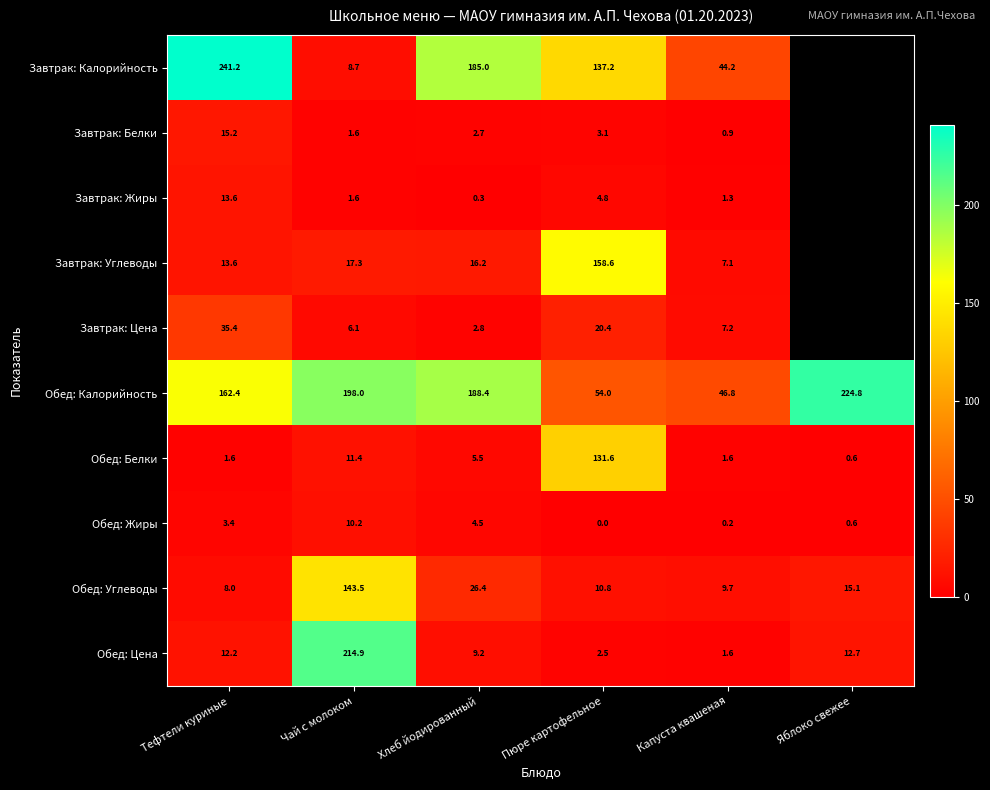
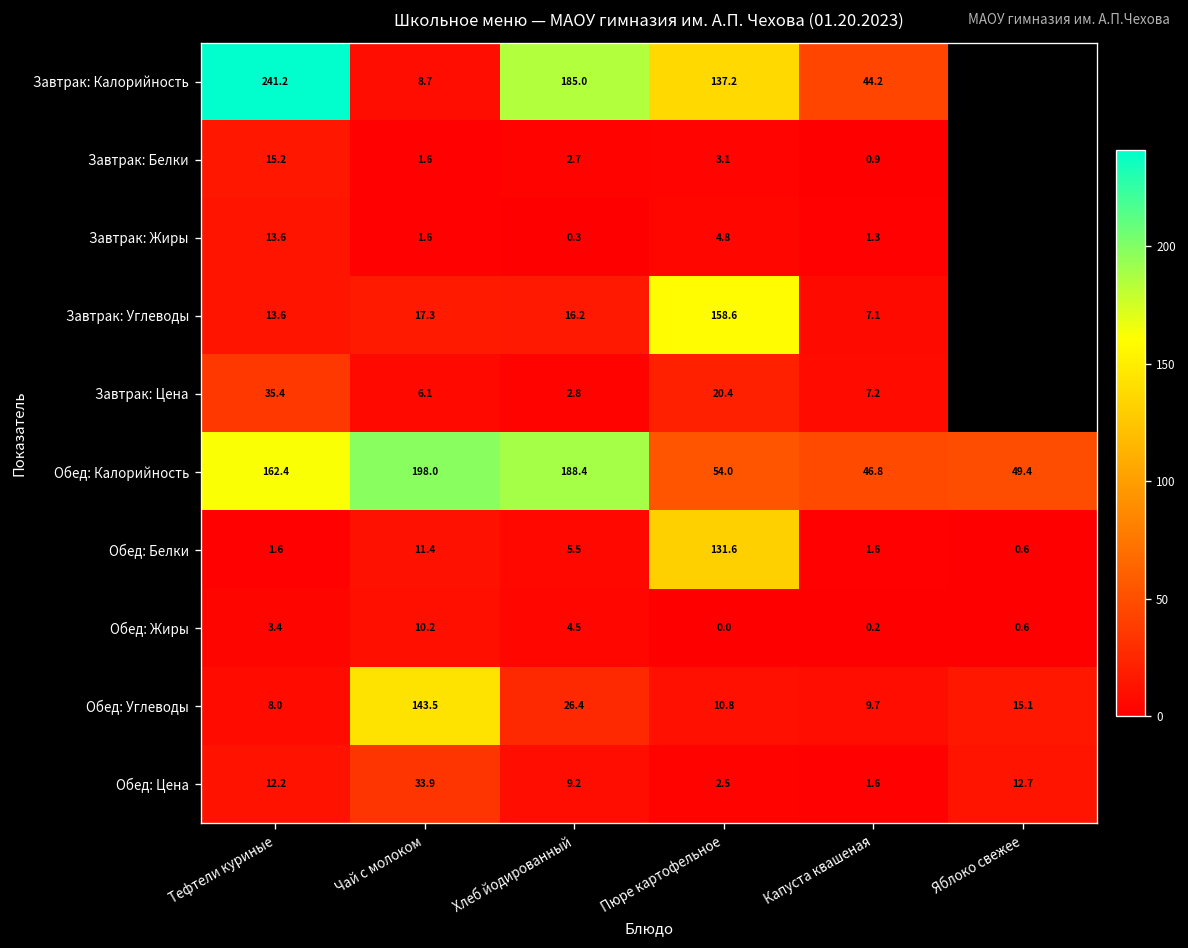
  {
    "Завтрак: Калорийность": {
      "Тефтели куриные": 241.2,
      "Чай с молоком": 8.7,
      "Хлеб йодированный": 185.0,
      "Пюре картофельное": 137.2,
      "Капуста квашеная": 44.2
    },
    "Завтрак: Белки": {
      "Тефтели куриные": 15.2,
      "Чай с молоком": 1.6,
      "Хлеб йодированный": 2.7,
      "Пюре картофельное": 3.1,
      "Капуста квашеная": 0.9
    },
    "Завтрак: Жиры": {
      "Тефтели куриные": 13.6,
      "Чай с молоком": 1.6,
      "Хлеб йодированный": 0.3,
      "Пюре картофельное": 4.8,
      "Капуста квашеная": 1.3
    },
    "Завтрак: Углеводы": {
      "Тефтели куриные": 13.6,
      "Чай с молоком": 17.3,
      "Хлеб йодированный": 16.2,
      "Пюре картофельное": 158.6,
      "Капуста квашеная": 7.1
    },
    "Завтрак: Цена": {
      "Тефтели куриные": 35.4,
      "Чай с молоком": 6.1,
      "Хлеб йодированный": 2.8,
      "Пюре картофельное": 20.4,
      "Капуста квашеная": 7.2
    },
    "Обед: Калорийность": {
      "Тефтели куриные": 162.4,
      "Чай с молоком": 198.0,
      "Хлеб йодированный": 188.4,
      "Пюре картофельное": 54.0,
      "Капуста квашеная": 46.8,
-     "Яблоко свежее": 224.8
+     "Яблоко свежее": 49.4
    },
    "Обед: Белки": {
      "Тефтели куриные": 1.6,
      "Чай с молоком": 11.4,
      "Хлеб йодированный": 5.5,
      "Пюре картофельное": 131.6,
      "Капуста квашеная": 1.6,
      "Яблоко свежее": 0.6
    },
    "Обед: Жиры": {
      "Тефтели куриные": 3.4,
      "Чай с молоком": 10.2,
      "Хлеб йодированный": 4.5,
      "Пюре картофельное": 0.0,
      "Капуста квашеная": 0.2,
      "Яблоко свежее": 0.6
    },
    "Обед: Углеводы": {
      "Тефтели куриные": 8.0,
      "Чай с молоком": 143.5,
      "Хлеб йодированный": 26.4,
      "Пюре картофельное": 10.8,
      "Капуста квашеная": 9.7,
      "Яблоко свежее": 15.1
    },
    "Обед: Цена": {
      "Тефтели куриные": 12.2,
-     "Чай с молоком": 214.9,
+     "Чай с молоком": 33.9,
      "Хлеб йодированный": 9.2,
      "Пюре картофельное": 2.5,
      "Капуста квашеная": 1.6,
      "Яблоко свежее": 12.7
    }
  }
